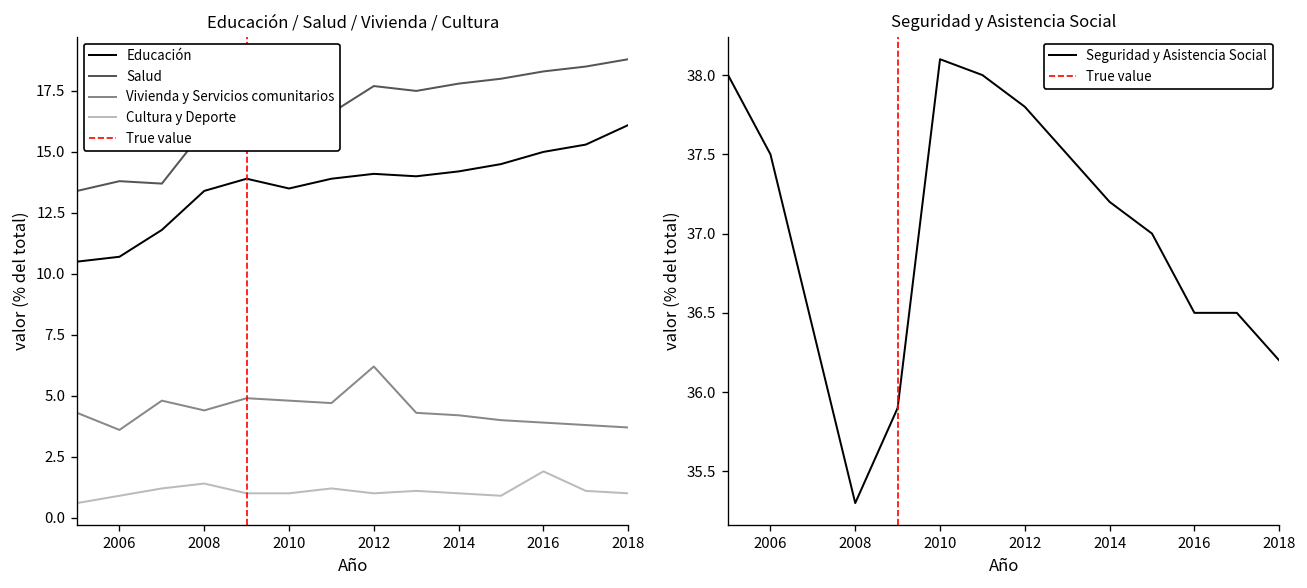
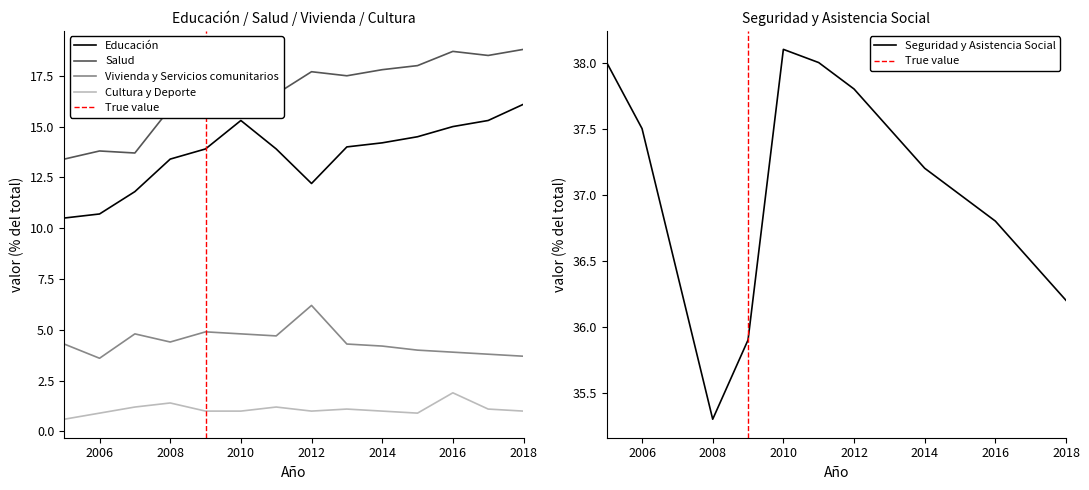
  {
    "Educación / Salud / Vivienda / Cultura": {
      "Educación": {
        "2006": 10.7,
        "2008": 13.4,
-       "2010": 13.5,
-       "2012": 14.1,
+       "2010": 15.3,
+       "2012": 12.2,
        "2014": 14.2,
        "2016": 15.0,
        "2018": 16.1
      },
      "Salud": {
        "2006": 13.8,
        "2012": 17.7,
        "2014": 17.8,
-       "2016": 18.3,
+       "2016": 18.7,
        "2018": 18.8
      },
      "Vivienda y Servicios comunitarios": {
        "2006": 3.6,
        "2008": 4.4,
        "2010": 4.8,
        "2012": 6.2,
        "2014": 4.2,
        "2016": 3.9,
        "2018": 3.7
      },
      "Cultura y Deporte": {
        "2006": 0.9,
        "2008": 1.4,
        "2010": 1.0,
        "2012": 1.0,
        "2014": 1.0,
        "2016": 1.9,
        "2018": 1.0
      }
    },
    "Seguridad y Asistencia Social": {
      "2006": 37.5,
      "2008": 35.3,
      "2010": 38.1,
      "2012": 37.8,
      "2014": 37.2,
-     "2016": 36.5,
+     "2016": 36.8,
      "2018": 36.2
    }
  }
